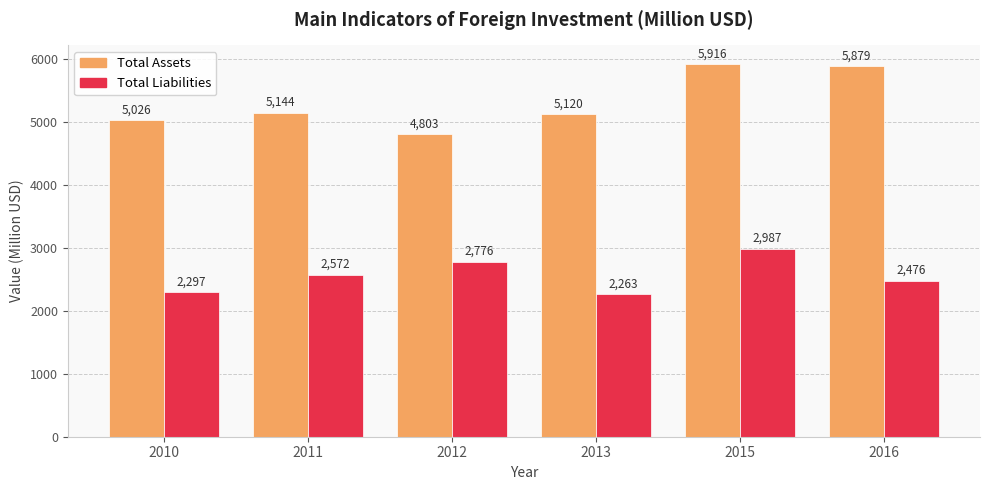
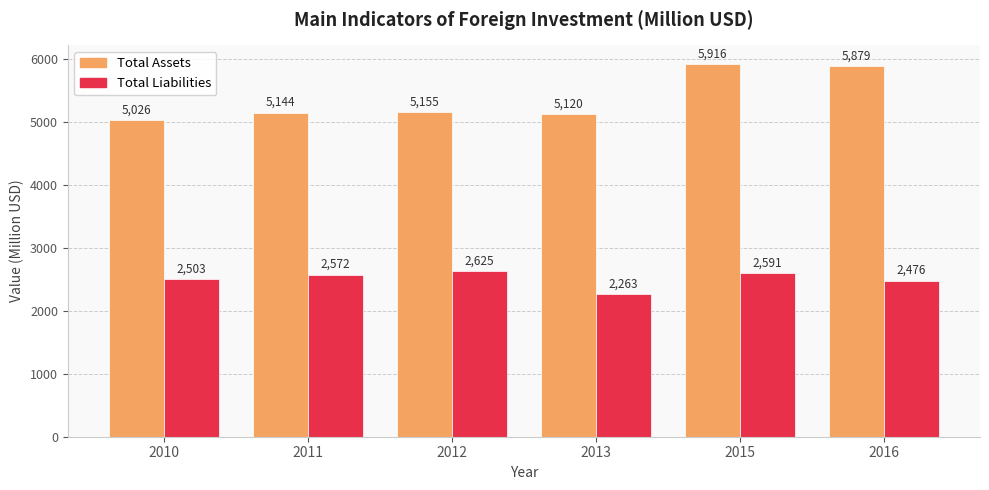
  {
    "Total Assets": {
      "2010": "5,026",
      "2011": "5,144",
-     "2012": "4,803",
+     "2012": "5,155",
      "2013": "5,120",
      "2015": "5,916",
      "2016": "5,879"
    },
    "Total Liabilities": {
-     "2010": "2,297",
+     "2010": "2,503",
      "2011": "2,572",
-     "2012": "2,776",
+     "2012": "2,625",
      "2013": "2,263",
-     "2015": "2,987",
+     "2015": "2,591",
      "2016": "2,476"
    }
  }
